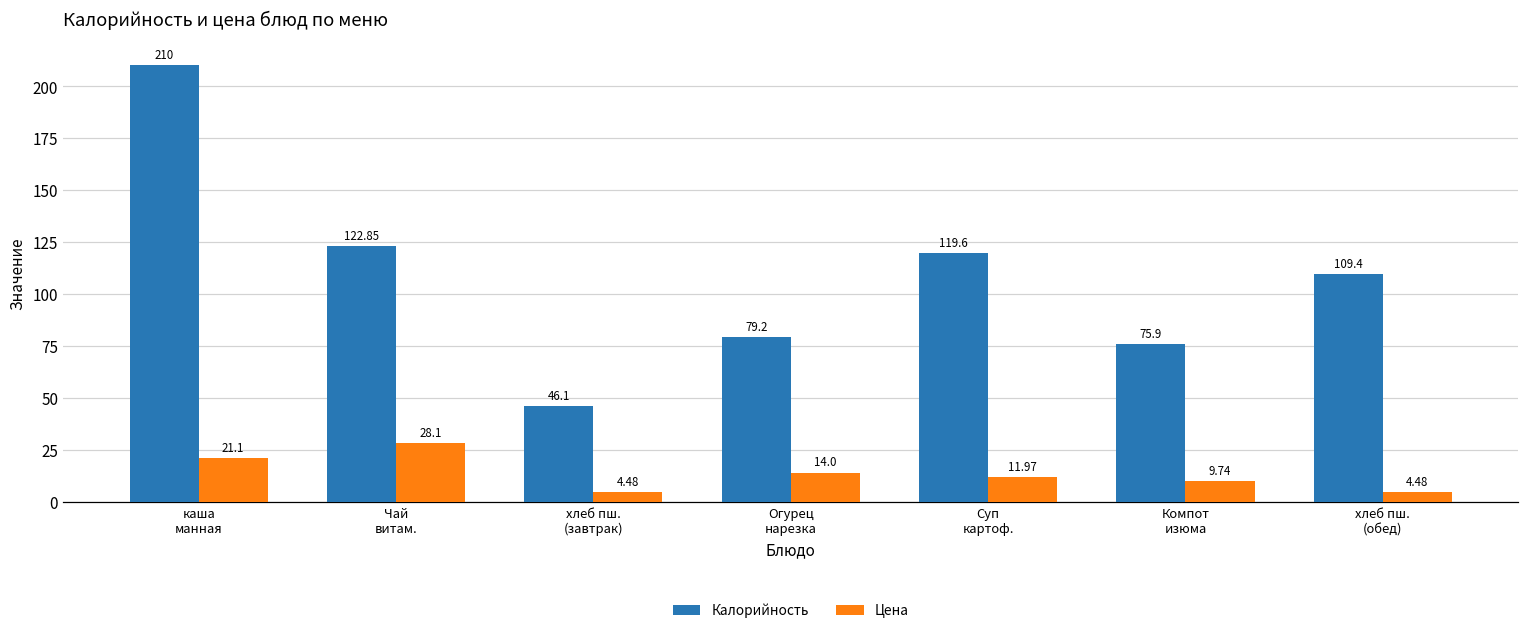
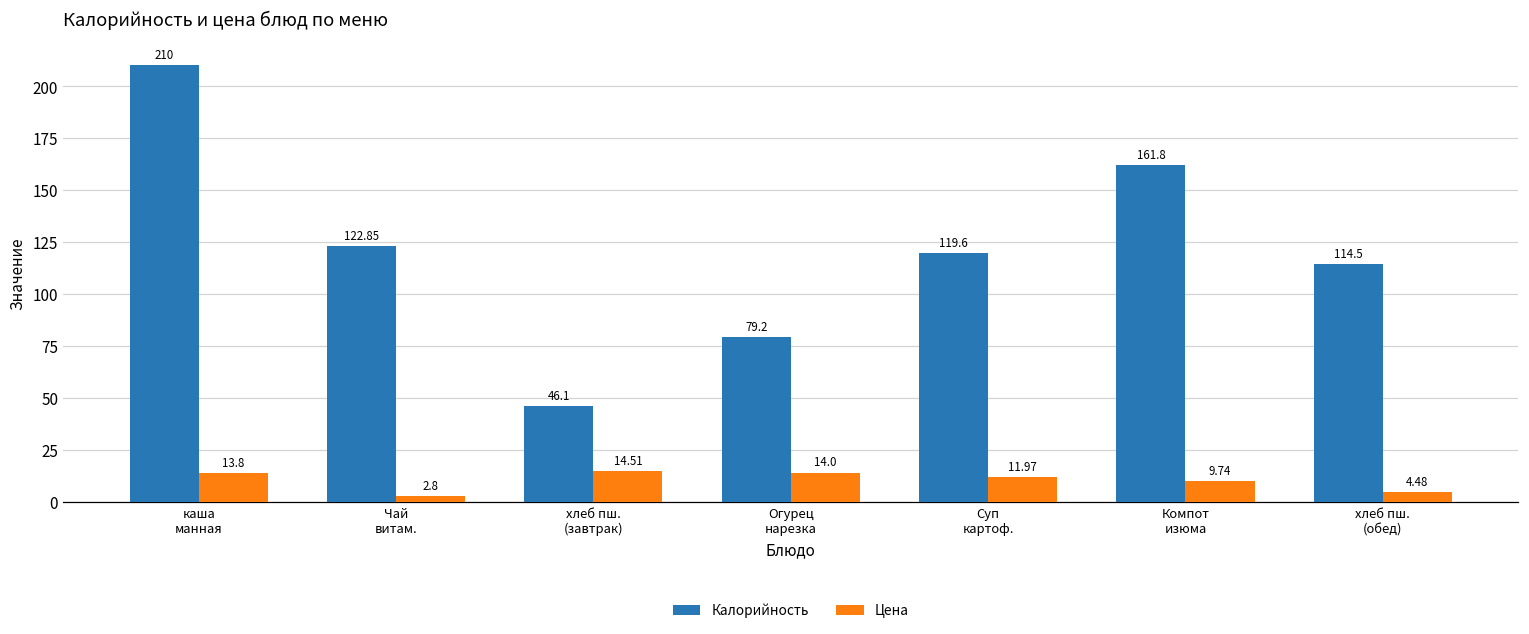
  {
    "Калорийность": {
      "каша манная": 210,
      "Чай витам.": 122.85,
      "хлеб пш. (завтрак)": 46.1,
      "Огурец нарезка": 79.2,
      "Суп картоф.": 119.6,
-     "Компот изюма": 75.9,
-     "хлеб пш. (обед)": 109.4
+     "Компот изюма": 161.8,
+     "хлеб пш. (обед)": 114.5
    },
    "Цена": {
-     "каша манная": 21.1,
-     "Чай витам.": 28.1,
-     "хлеб пш. (завтрак)": 4.48,
+     "каша манная": 13.8,
+     "Чай витам.": 2.8,
+     "хлеб пш. (завтрак)": 14.51,
      "Огурец нарезка": 14.0,
      "Суп картоф.": 11.97,
      "Компот изюма": 9.74,
      "хлеб пш. (обед)": 4.48
    }
  }
